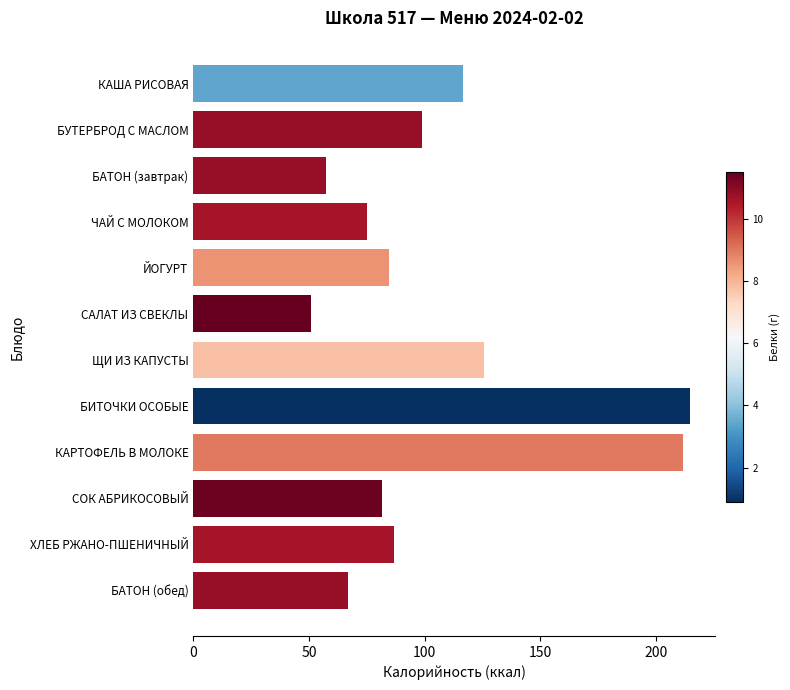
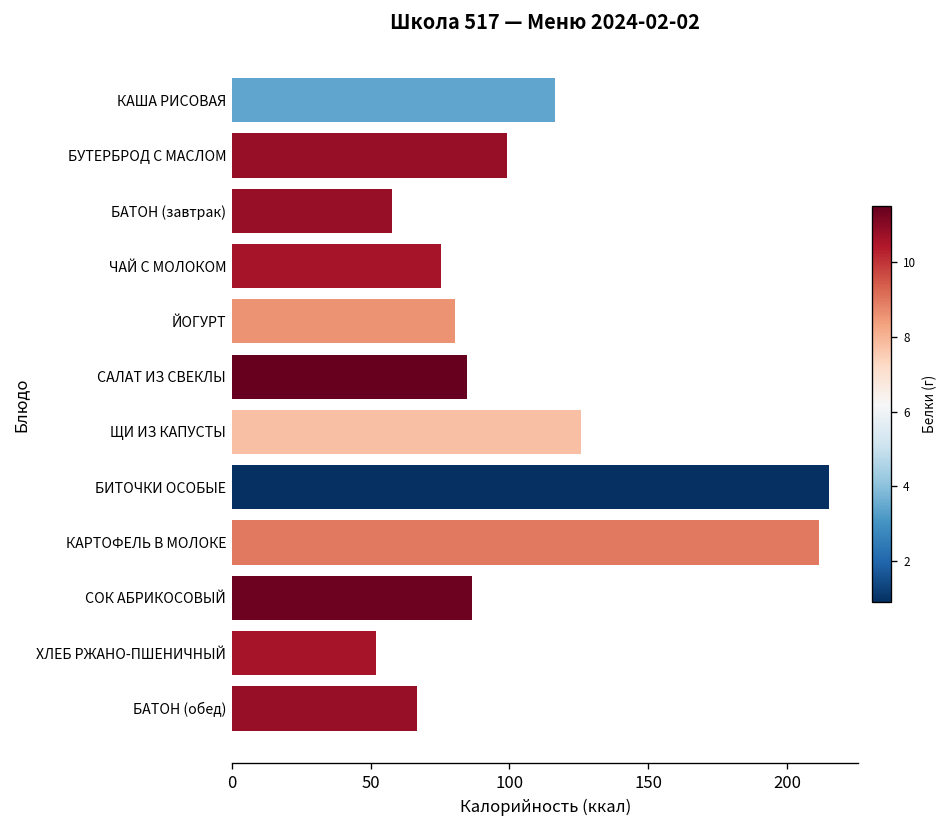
  {
    "КАША РИСОВАЯ": 117,
    "БУТЕРБРОД С МАСЛОМ": 99,
    "БАТОН (завтрак)": 58,
    "ЧАЙ С МОЛОКОМ": 75,
-   "ЙОГУРТ": 85,
-   "САЛАТ ИЗ СВЕКЛЫ": 51,
+   "ЙОГУРТ": 80,
+   "САЛАТ ИЗ СВЕКЛЫ": 85,
    "ЩИ ИЗ КАПУСТЫ": 126,
    "БИТОЧКИ ОСОБЫЕ": 215,
    "КАРТОФЕЛЬ В МОЛОКЕ": 212,
-   "СОК АБРИКОСОВЫЙ": 81,
-   "ХЛЕБ РЖАНО-ПШЕНИЧНЫЙ": 87,
+   "СОК АБРИКОСОВЫЙ": 87,
+   "ХЛЕБ РЖАНО-ПШЕНИЧНЫЙ": 52,
    "БАТОН (обед)": 67
  }
